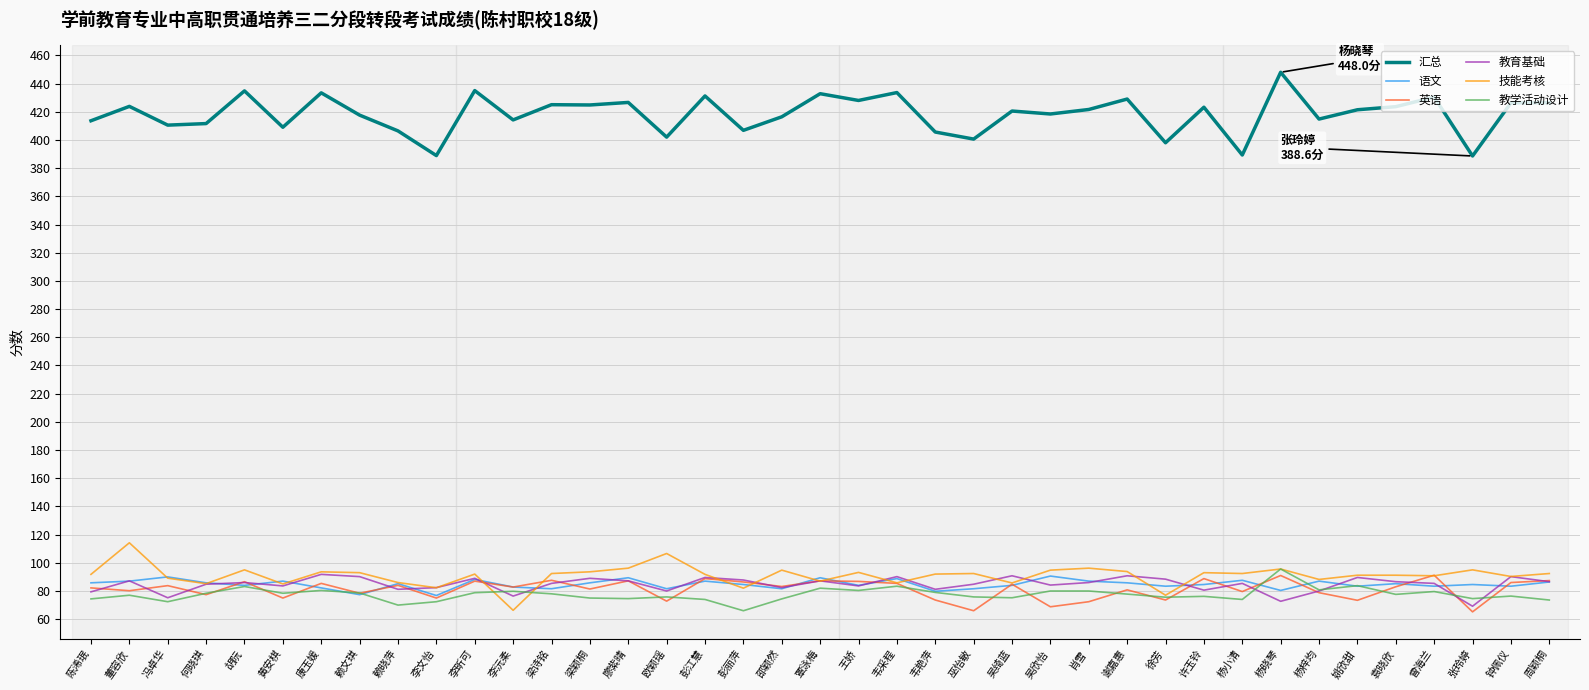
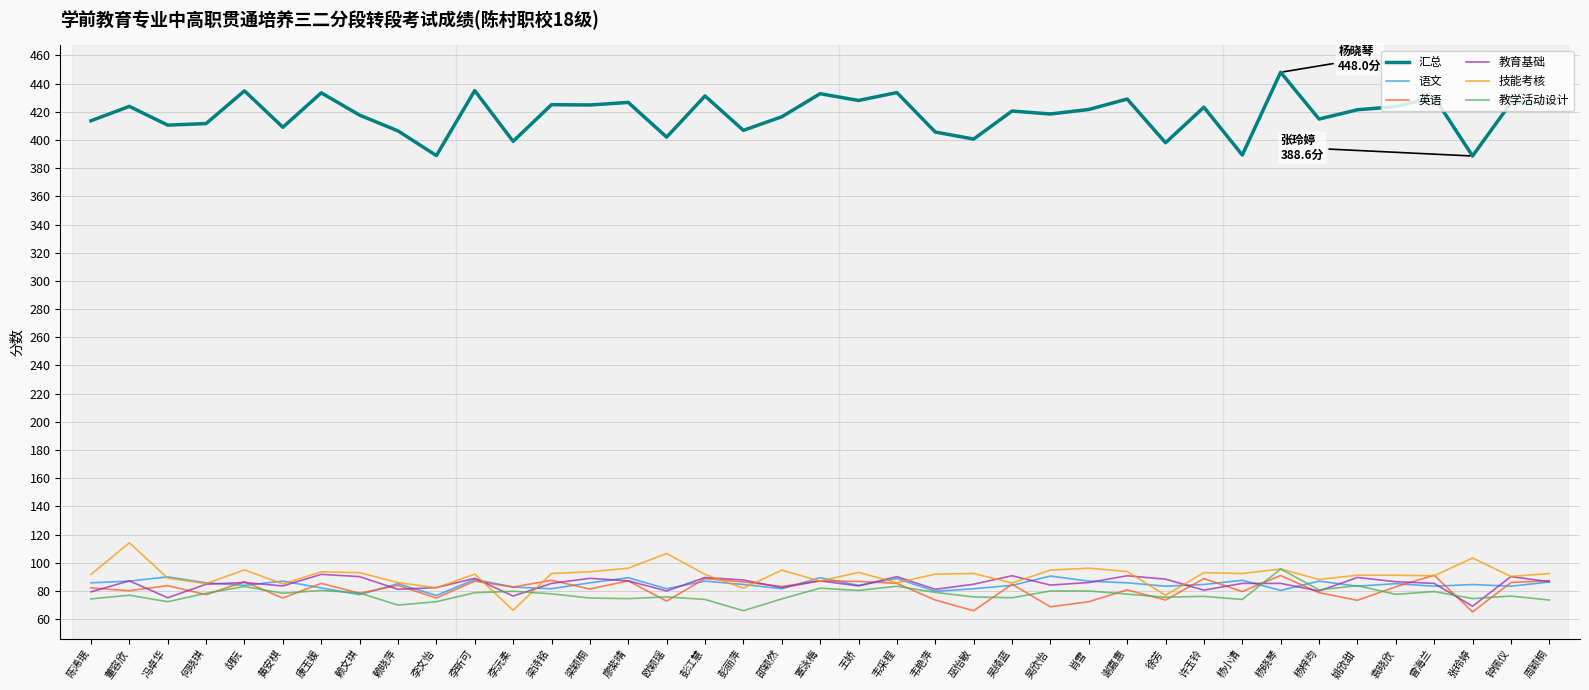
  {
    "汇总": {
      "陈浠珉": 414,
      "董容欣": 424,
      "冯卓华": 411,
      "何晓琪": 412,
      "胡阮": 435,
      "黄安棋": 409,
      "康玉媛": 433,
      "赖文琪": 418,
      "赖晓萍": 406,
      "李文怡": 389,
      "李昕可": 435,
-     "李沅柔": 414,
+     "李沅柔": 399,
      "梁诗铭": 425,
      "梁颖桐": 425,
      "廖紫晴": 427,
      "欧颖瑶": 402,
      "彭江慧": 431,
      "彭丽萍": 407,
      "邵颖然": 416,
      "覃泳梅": 433,
      "王娇": 428,
      "韦采程": 434,
      "韦艳萍": 406,
      "巫怡敏": 401,
      "吴绮蓝": 421,
      "吴欣怡": 418,
      "肖雪": 422,
      "谢嘉惠": 429,
      "徐芳": 398,
      "许玉铃": 423,
      "杨小清": 389,
      "杨梓均": 415,
      "姚欣甜": 421
    },
    "语文": {
      "陈浠珉": 86,
      "黄安棋": 87,
      "梁诗铭": 82,
      "梁颖桐": 86,
      "廖紫晴": 89,
      "覃泳梅": 89,
      "巫怡敏": 82,
      "吴欣怡": 91,
      "谢嘉惠": 86,
      "徐芳": 83,
      "许玉铃": 85,
      "杨小清": 88,
      "杨晓琴": 80,
      "曾海兰": 83,
      "张玲婷": 85,
      "钟佩仪": 83
    },
    "英语": {
      "陈浠珉": 82,
      "董容欣": 80,
      "冯卓华": 84,
      "黄安棋": 75,
      "康玉媛": 85,
      "梁诗铭": 88,
      "梁颖桐": 81,
      "欧颖瑶": 73,
      "王娇": 87,
      "韦艳萍": 74,
      "巫怡敏": 66,
      "吴欣怡": 69,
      "肖雪": 72,
      "谢嘉惠": 81,
      "徐芳": 74,
      "许玉铃": 89,
      "杨小清": 80,
      "杨晓琴": 91,
      "姚欣甜": 73,
      "袁晓欣": 83,
      "张玲婷": 65,
      "钟佩仪": 86
    },
    "教育基础": {
      "陈浠珉": 79,
      "冯卓华": 75,
      "康玉媛": 92,
      "赖文琪": 90,
      "赖晓萍": 81,
      "李沅柔": 76,
      "梁诗铭": 85,
      "梁颖桐": 89,
      "巫怡敏": 85,
      "吴绮蓝": 91,
      "吴欣怡": 84,
      "谢嘉惠": 91,
      "徐芳": 88,
      "许玉铃": 81,
      "杨小清": 85,
-     "杨晓琴": 73,
+     "杨晓琴": 85,
      "曾海兰": 85,
      "张玲婷": 69
    },
    "技能考核": {
      "陈浠珉": 92,
      "董容欣": 114,
      "胡阮": 95,
      "康玉媛": 94,
      "赖文琪": 93,
      "李昕可": 92,
      "李沅柔": 66,
      "梁诗铭": 92,
      "梁颖桐": 94,
      "廖紫晴": 96,
      "欧颖瑶": 107,
      "彭江慧": 92,
      "彭丽萍": 82,
      "邵颖然": 95,
      "王娇": 93,
      "韦艳萍": 92,
      "巫怡敏": 92,
      "吴欣怡": 95,
      "肖雪": 96,
      "谢嘉惠": 94,
      "许玉铃": 93,
      "杨小清": 92,
      "袁晓欣": 91,
-     "张玲婷": 95,
+     "张玲婷": 103,
      "周颖桐": 92
    },
    "教学活动设计": {
      "陈浠珉": 74,
      "董容欣": 77,
      "冯卓华": 72,
      "黄安棋": 78,
      "赖晓萍": 70,
      "李文怡": 72,
      "李昕可": 79,
      "李沅柔": 80,
      "梁诗铭": 78,
      "梁颖桐": 75,
      "廖紫晴": 75,
      "欧颖瑶": 76,
      "彭江慧": 74,
      "彭丽萍": 66,
      "邵颖然": 74,
      "覃泳梅": 82,
      "王娇": 80,
      "韦采程": 83,
      "巫怡敏": 76,
      "吴绮蓝": 75,
      "吴欣怡": 80,
      "肖雪": 80,
      "谢嘉惠": 78,
      "许玉铃": 76,
      "杨小清": 74,
      "袁晓欣": 78,
      "曾海兰": 80,
      "张玲婷": 75,
      "钟佩仪": 76,
      "周颖桐": 74
    }
  }
